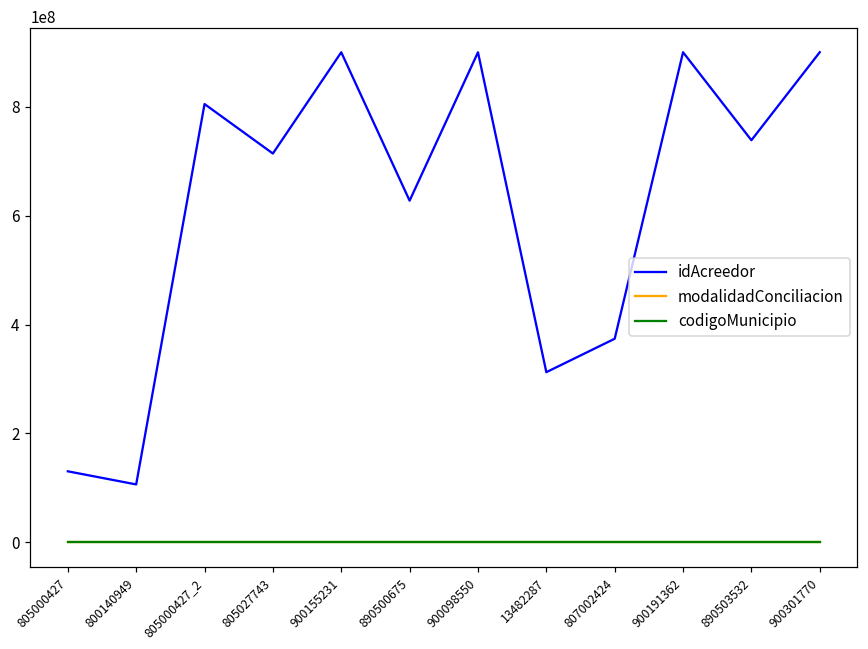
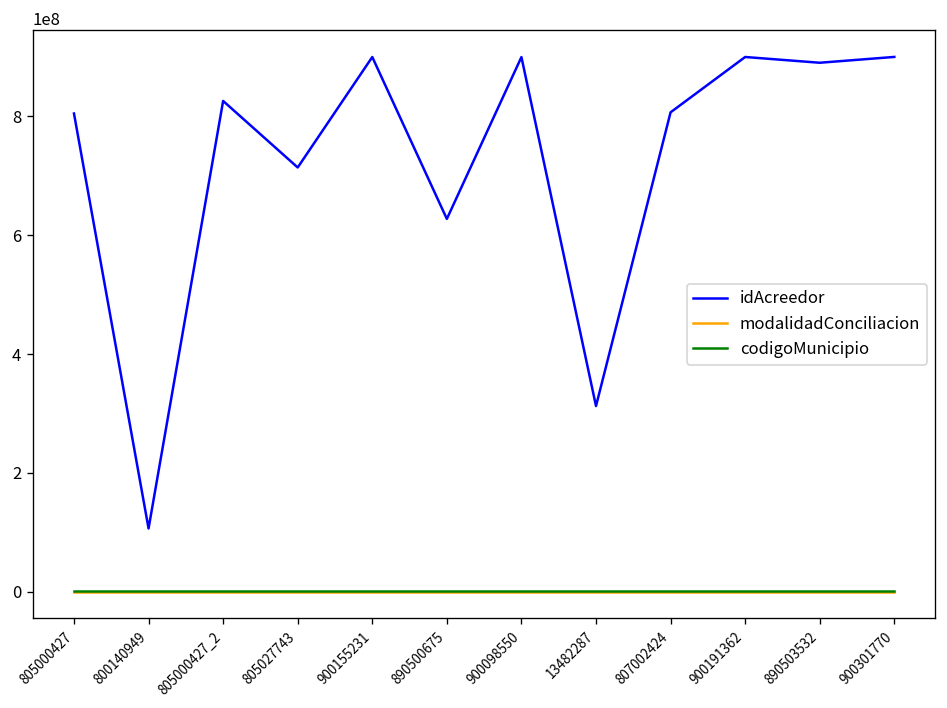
  {
    "idAcreedor": {
-     "805000427": 130000000,
+     "805000427": 810000000,
      "800140949": 110000000,
-     "805000427_2": 810000000,
+     "805000427_2": 830000000,
      "805027743": 710000000,
      "900155231": 900000000,
      "890500675": 630000000,
      "900098550": 900000000,
      "13482287": 310000000,
-     "807002424": 370000000,
+     "807002424": 810000000,
      "900191362": 900000000,
-     "890503532": 740000000,
+     "890503532": 890000000,
      "900301770": 900000000
    },
    "codigoMunicipio": {
      "805000427": 0,
      "800140949": 0,
      "805000427_2": 0,
      "805027743": 0,
      "900155231": 0,
      "890500675": 0,
      "900098550": 0,
      "13482287": 0,
      "807002424": 0,
      "900191362": 0,
      "890503532": 0,
      "900301770": 0
    }
  }
